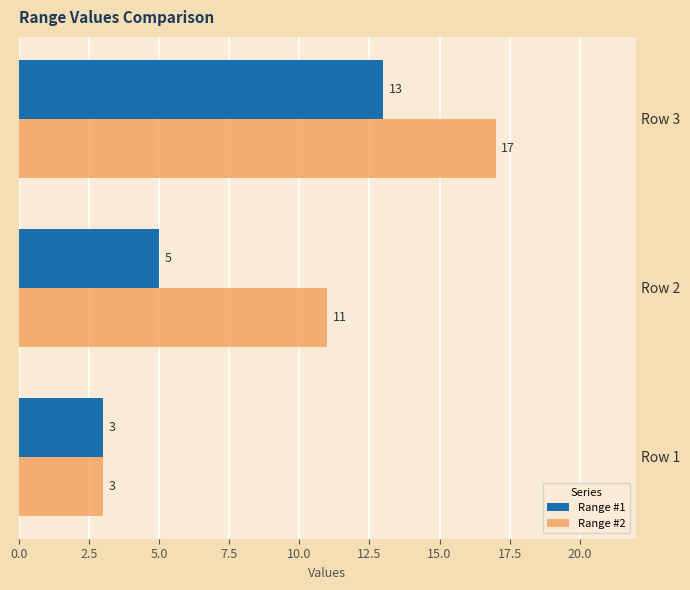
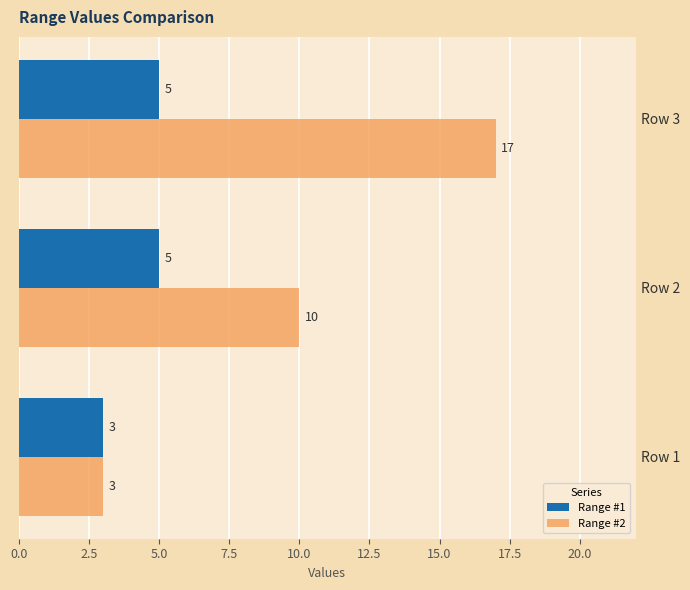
  {
    "Range #1": {
-     "Row 3": 13,
+     "Row 3": 5,
      "Row 2": 5,
      "Row 1": 3
    },
    "Range #2": {
      "Row 3": 17,
-     "Row 2": 11,
+     "Row 2": 10,
      "Row 1": 3
    }
  }
